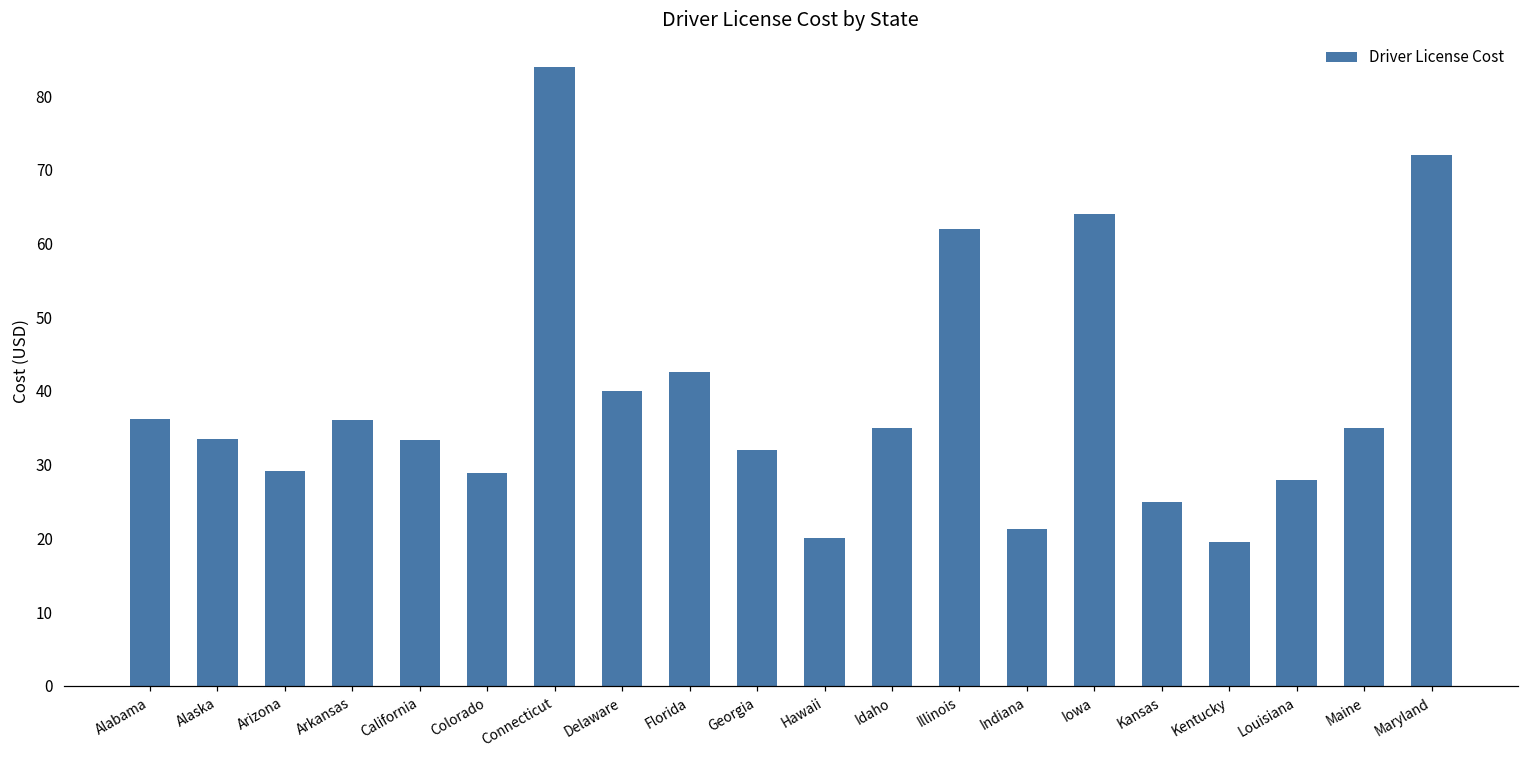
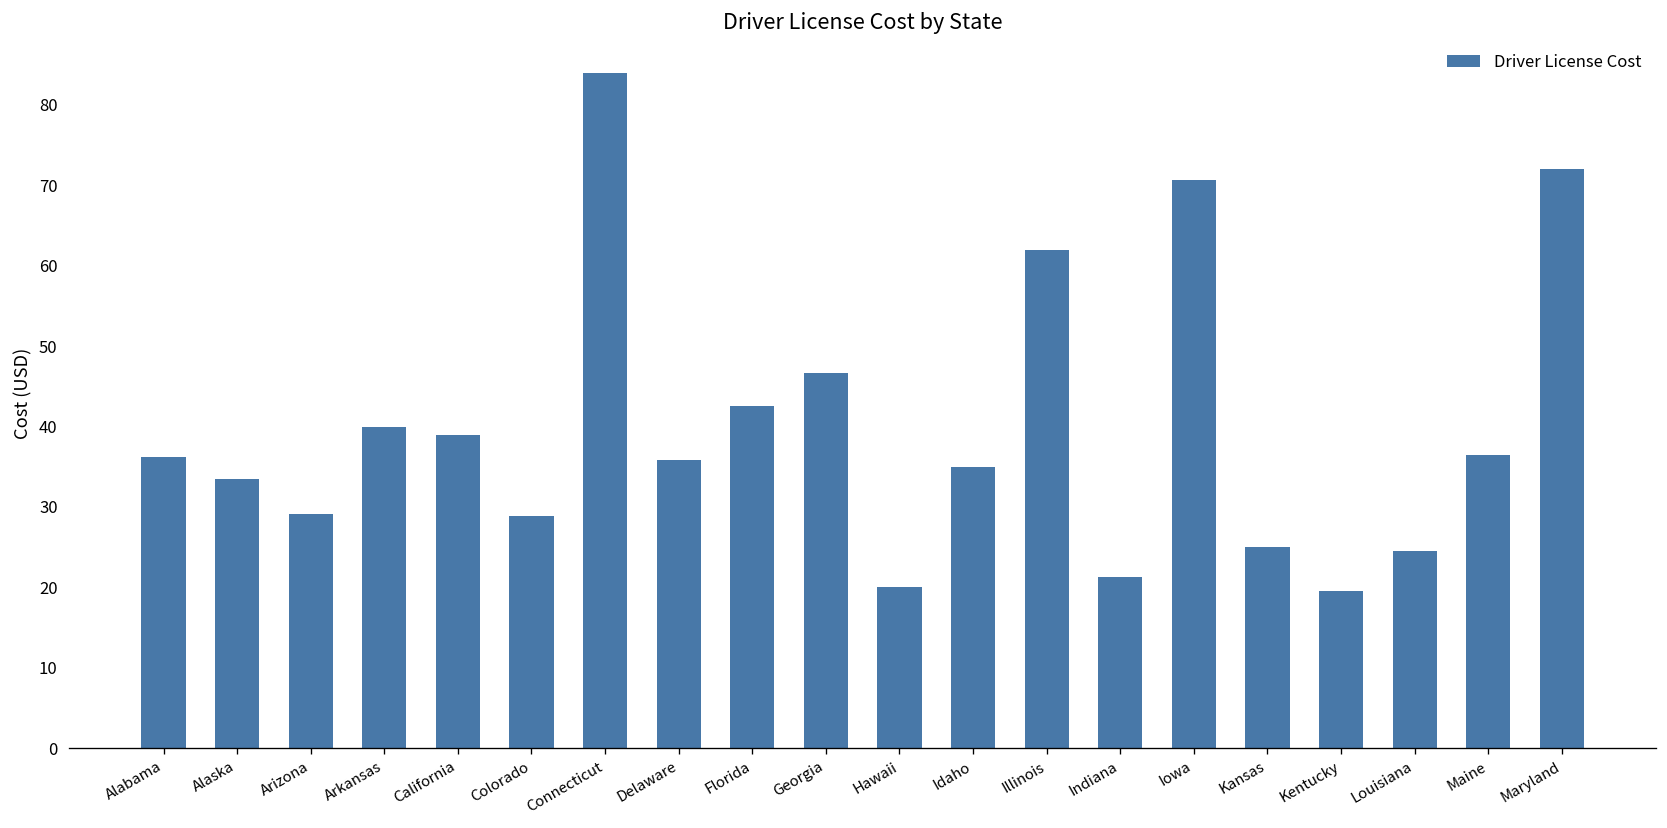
  {
    "Alabama": 36,
    "Alaska": 34,
    "Arizona": 29,
-   "Arkansas": 36,
-   "California": 33,
+   "Arkansas": 40,
+   "California": 39,
    "Colorado": 29,
    "Connecticut": 84,
-   "Delaware": 40,
+   "Delaware": 36,
    "Florida": 43,
-   "Georgia": 32,
+   "Georgia": 47,
    "Hawaii": 20,
    "Idaho": 35,
    "Illinois": 62,
    "Indiana": 21,
-   "Iowa": 64,
+   "Iowa": 71,
    "Kansas": 25,
    "Kentucky": 20,
-   "Louisiana": 28,
-   "Maine": 35,
+   "Louisiana": 25,
+   "Maine": 37,
    "Maryland": 72
  }
